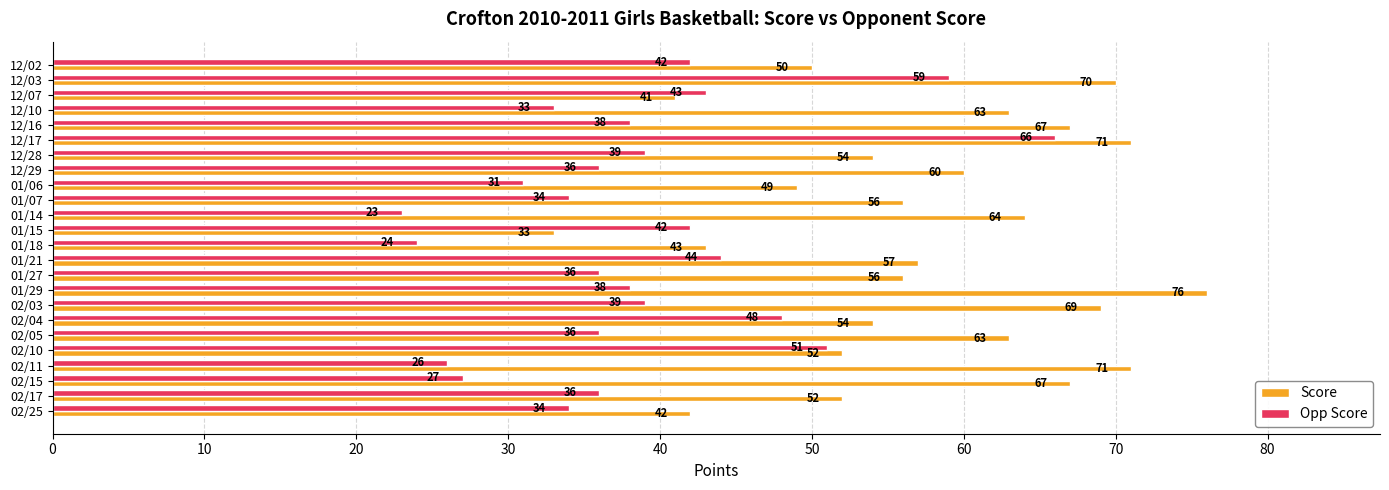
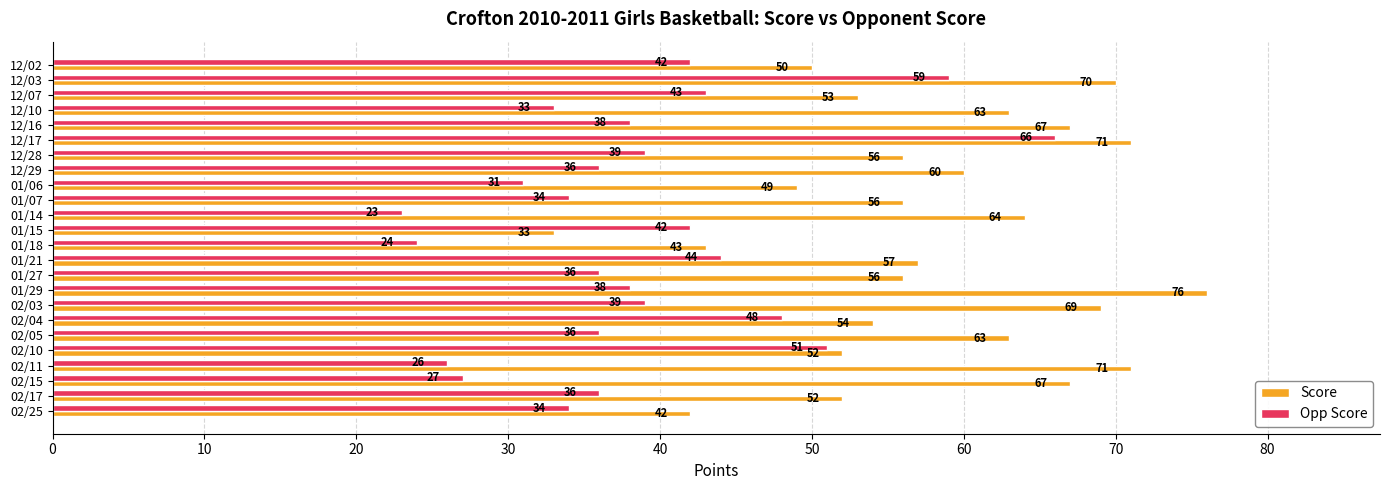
  {
    "Score": {
      "12/02": 50,
      "12/03": 70,
-     "12/07": 41,
+     "12/07": 53,
      "12/10": 63,
      "12/16": 67,
      "12/17": 71,
-     "12/28": 54,
+     "12/28": 56,
      "12/29": 60,
      "01/06": 49,
      "01/07": 56,
      "01/14": 64,
      "01/15": 33,
      "01/18": 43,
      "01/21": 57,
      "01/27": 56,
      "01/29": 76,
      "02/03": 69,
      "02/04": 54,
      "02/05": 63,
      "02/10": 52,
      "02/11": 71,
      "02/15": 67,
      "02/17": 52,
      "02/25": 42
    },
    "Opp Score": {
      "12/02": 42,
      "12/03": 59,
      "12/07": 43,
      "12/10": 33,
      "12/16": 38,
      "12/17": 66,
      "12/28": 39,
      "12/29": 36,
      "01/06": 31,
      "01/07": 34,
      "01/14": 23,
      "01/15": 42,
      "01/18": 24,
      "01/21": 44,
      "01/27": 36,
      "01/29": 38,
      "02/03": 39,
      "02/04": 48,
      "02/05": 36,
      "02/10": 51,
      "02/11": 26,
      "02/15": 27,
      "02/17": 36,
      "02/25": 34
    }
  }
